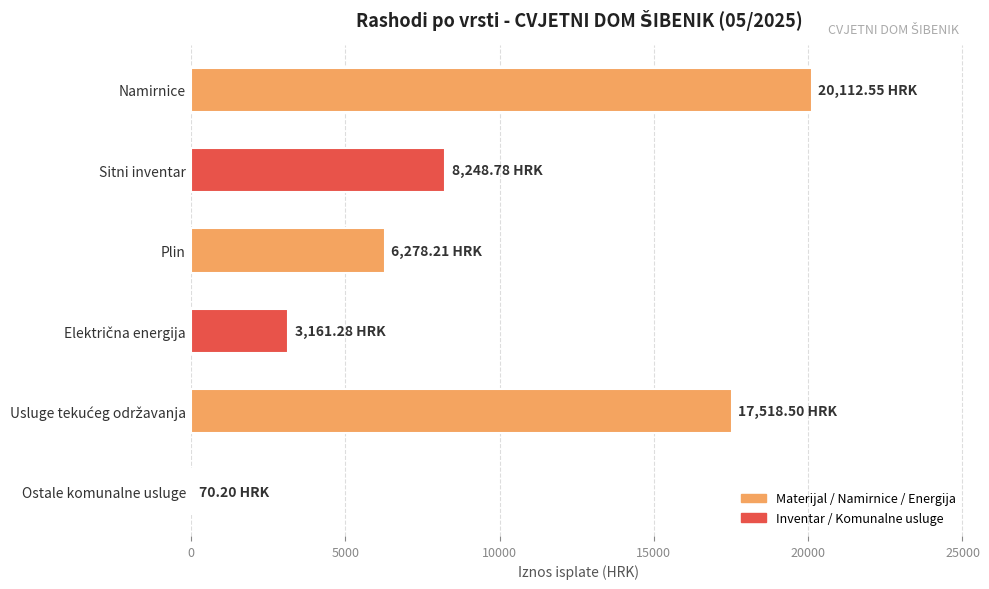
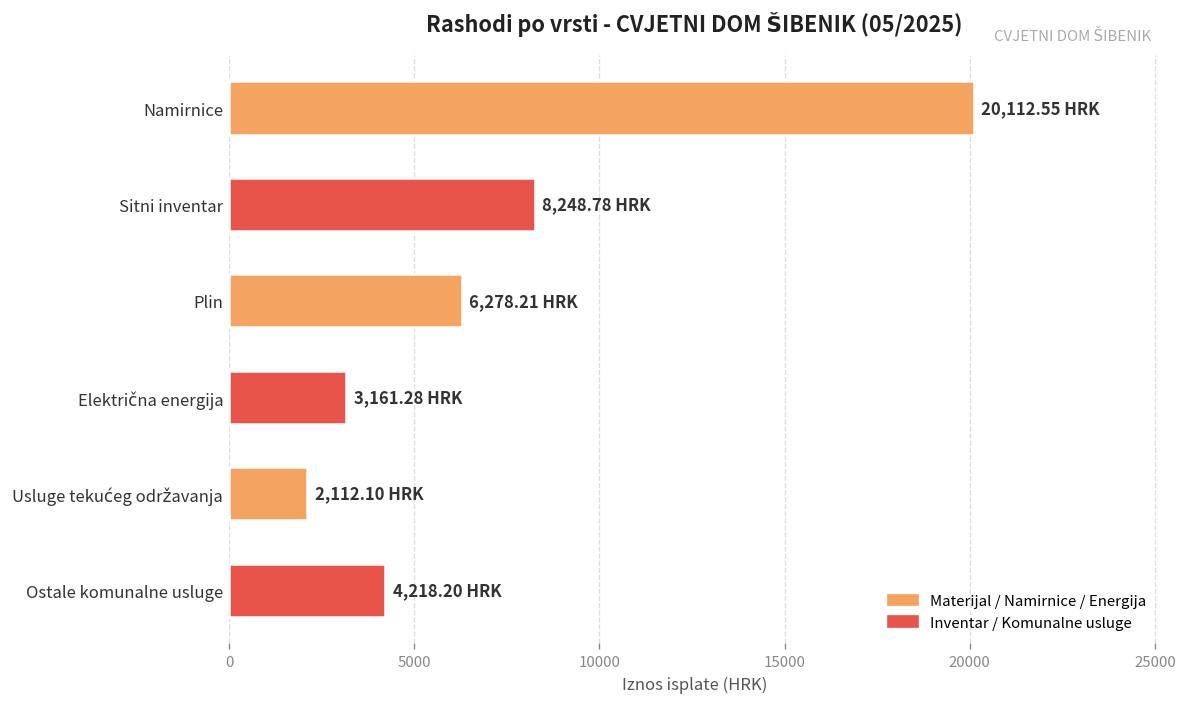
  {
    "Namirnice": "20,112.55",
    "Sitni inventar": "8,248.78",
    "Plin": "6,278.21",
    "Električna energija": "3,161.28",
-   "Usluge tekućeg održavanja": "17,518.50",
-   "Ostale komunalne usluge": "70.20"
+   "Usluge tekućeg održavanja": "2,112.10",
+   "Ostale komunalne usluge": "4,218.20"
  }
